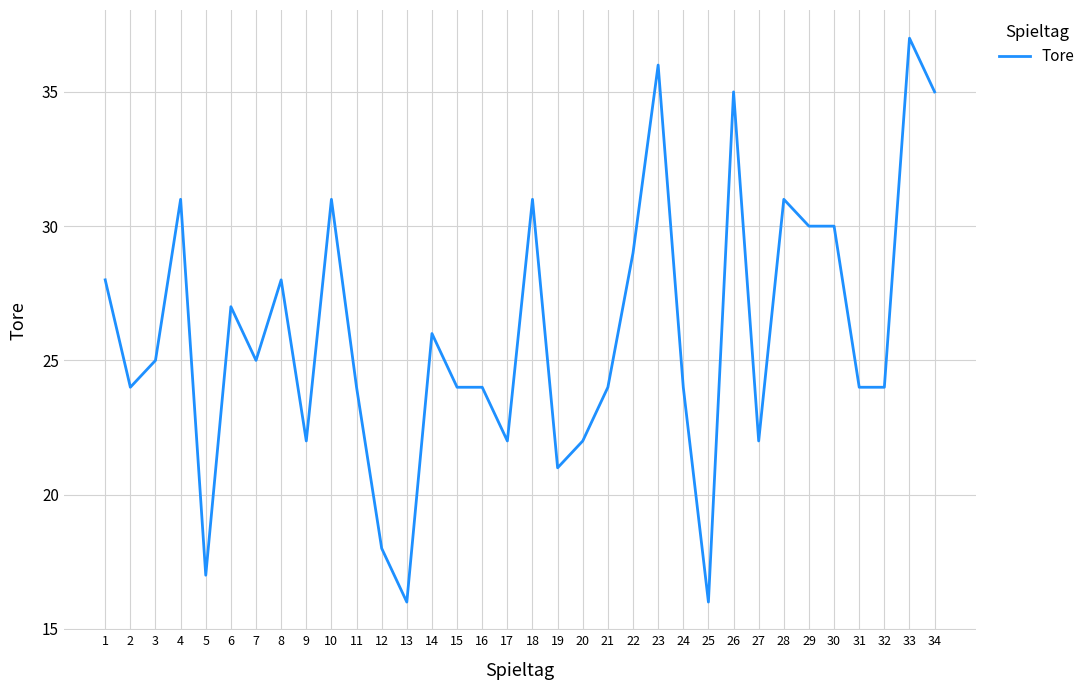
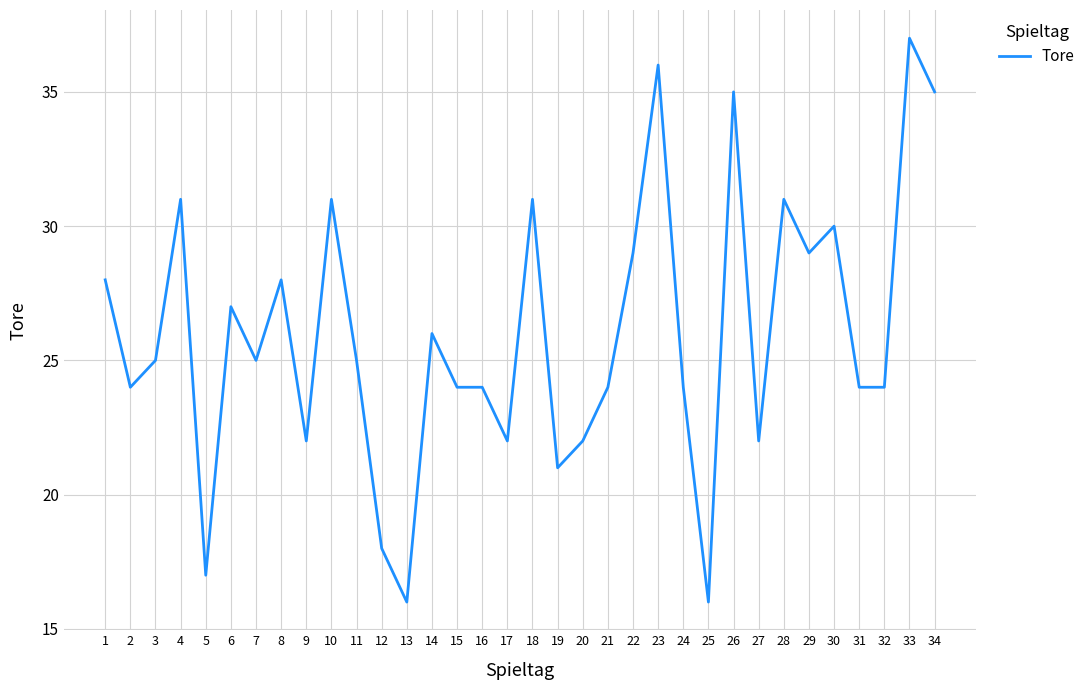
  {
    "1": 28,
    "2": 24,
    "3": 25,
    "4": 31,
    "5": 17,
    "6": 27,
    "7": 25,
    "8": 28,
    "9": 22,
    "10": 31,
-   "11": 24,
+   "11": 25,
    "12": 18,
    "13": 16,
    "14": 26,
    "15": 24,
    "16": 24,
    "17": 22,
    "18": 31,
    "19": 21,
    "20": 22,
    "21": 24,
    "22": 29,
    "23": 36,
    "24": 24,
    "25": 16,
    "26": 35,
    "27": 22,
    "28": 31,
-   "29": 30,
+   "29": 29,
    "30": 30,
    "31": 24,
    "32": 24,
    "33": 37,
    "34": 35
  }
